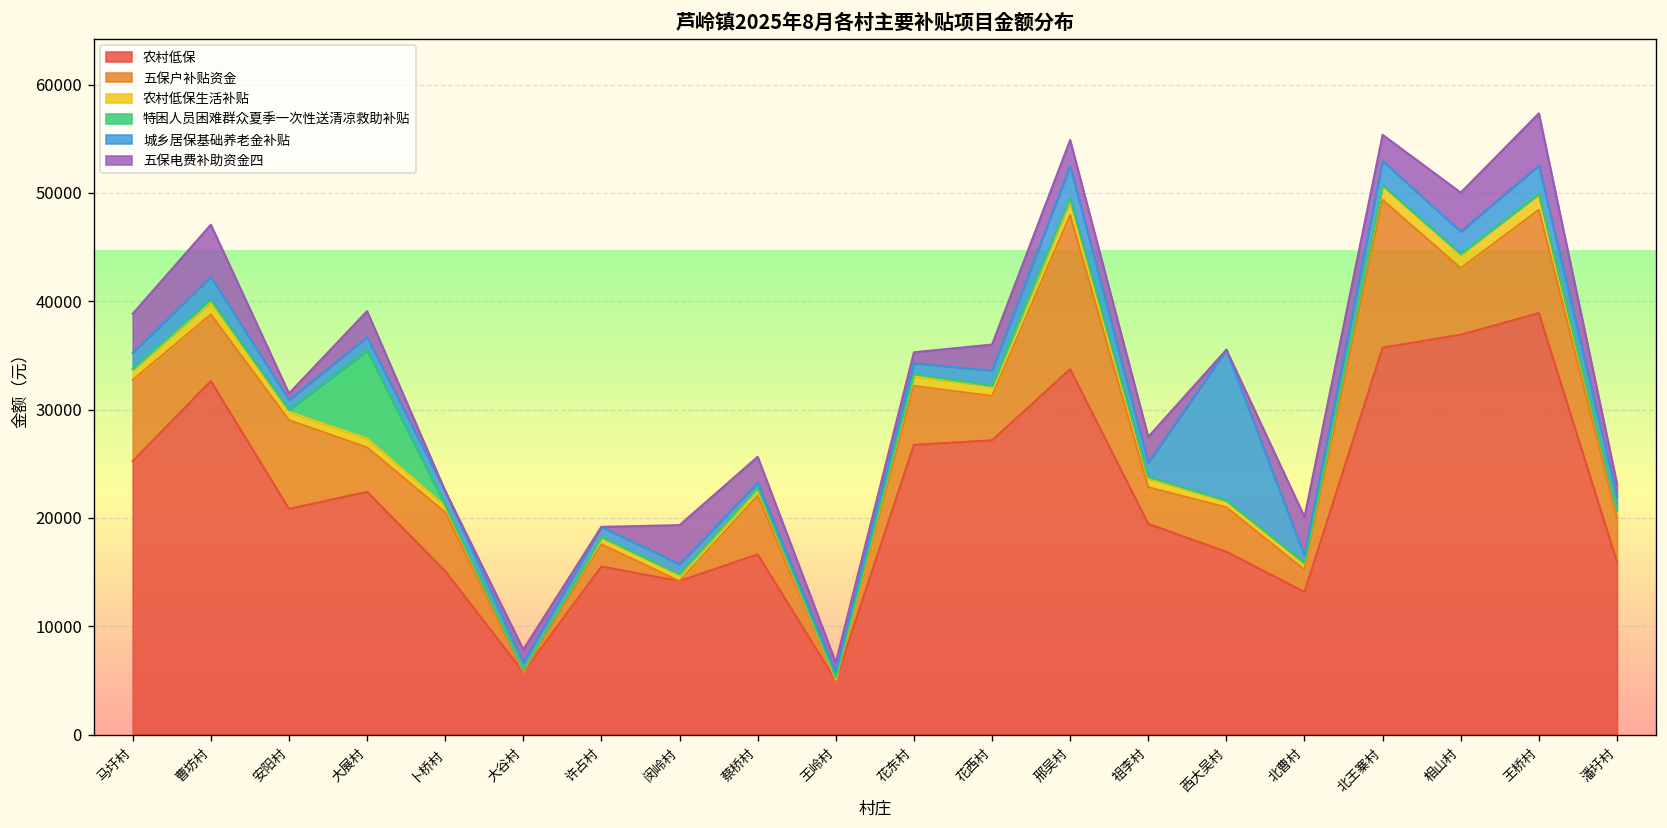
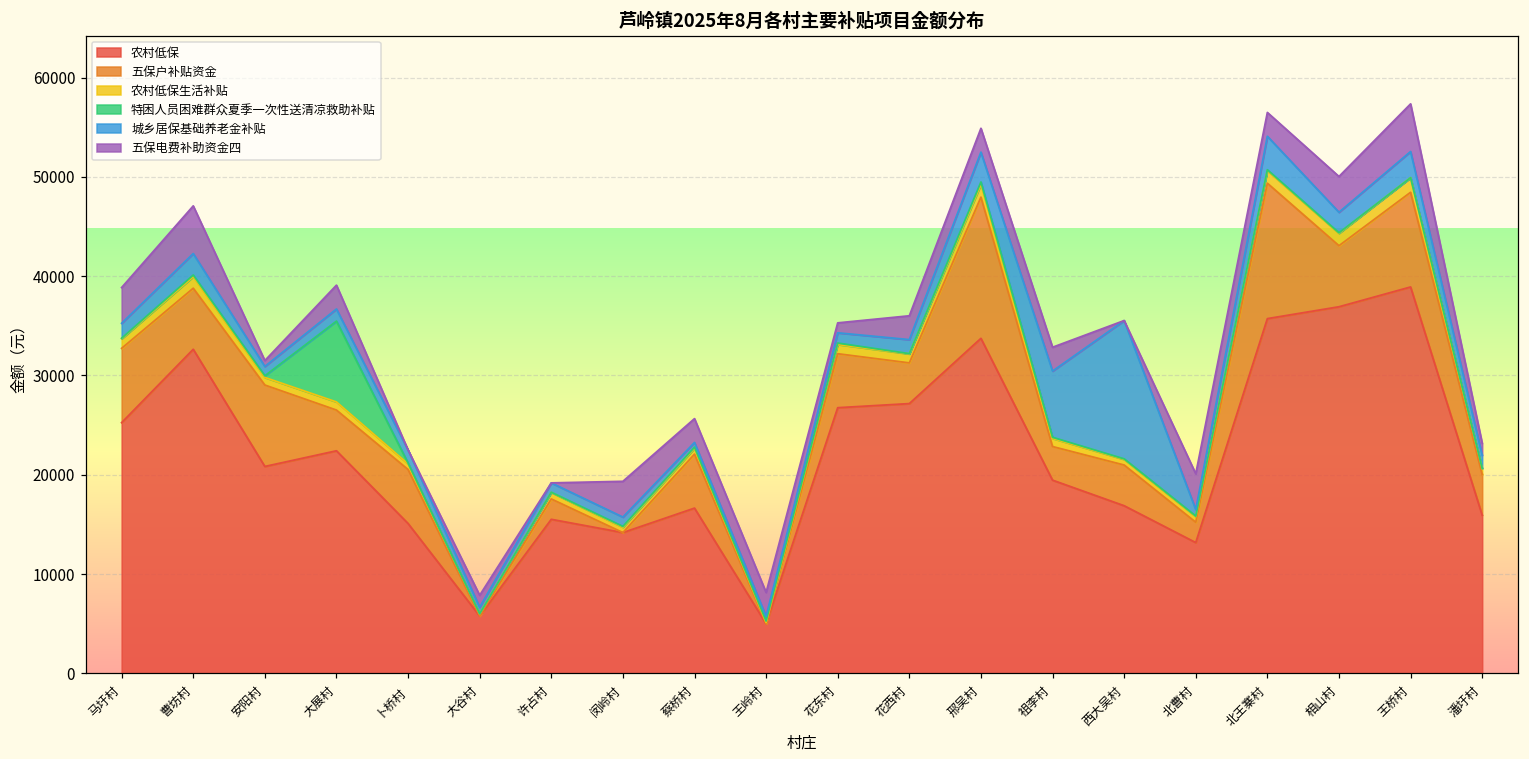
  {
    "农村低保生活补贴": {
      "大展村": 1000
    },
    "特困人员困难群众夏季一次性送清凉救助补贴": {
      "大展村": 8000
    },
    "城乡居保基础养老金补贴": {
      "马圩村": 2000,
      "曹坊村": 2000,
      "安阳村": 1000,
      "大展村": 1000,
      "大谷村": 1000,
      "闵岭村": 1000,
      "蔡桥村": 0,
      "王岭村": 0,
      "花东村": 1000,
      "花西村": 1000,
      "邢吴村": 3000,
-     "祖李村": 1000,
+     "祖李村": 7000,
      "北曹村": 1000,
-     "北王寨村": 2000,
+     "北王寨村": 3000,
      "相山村": 2000,
      "王桥村": 3000,
      "潘圩村": 1000
    },
    "五保电费补助资金四": {
      "马圩村": 4000,
      "曹坊村": 5000,
      "安阳村": 1000,
      "大展村": 2000,
      "大谷村": 1000,
      "闵岭村": 4000,
      "蔡桥村": 2000,
-     "王岭村": 1000,
+     "王岭村": 2000,
      "花东村": 1000,
      "花西村": 2000,
      "邢吴村": 2000,
      "祖李村": 2000,
      "北曹村": 4000,
      "北王寨村": 2000,
      "相山村": 4000,
      "王桥村": 5000,
      "潘圩村": 1000
    }
  }
